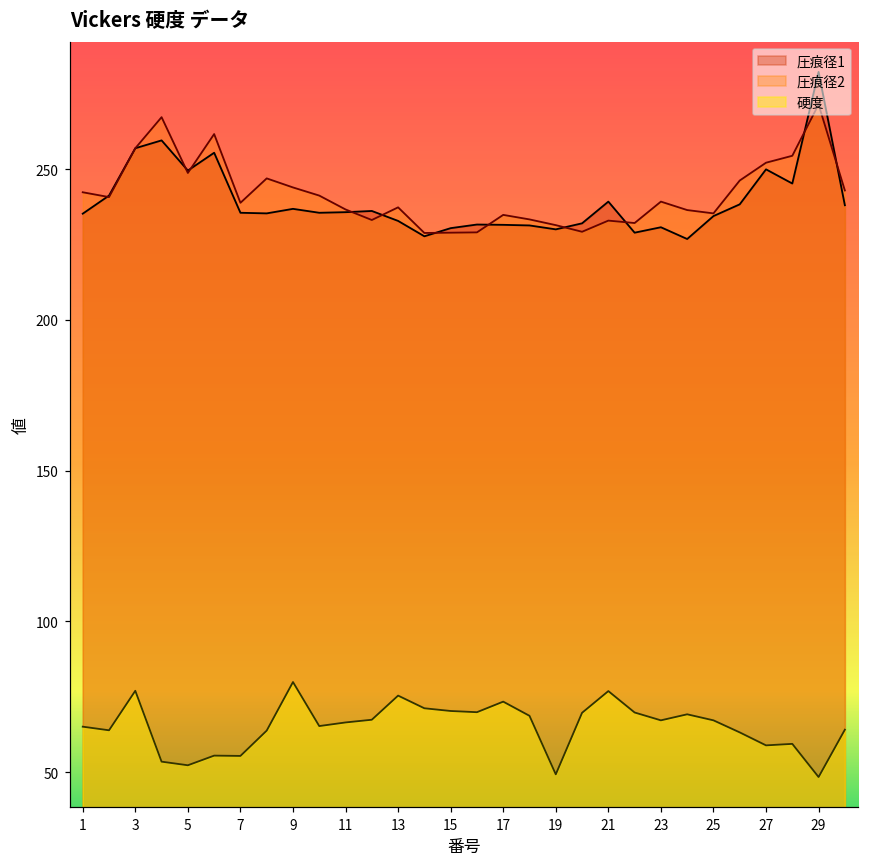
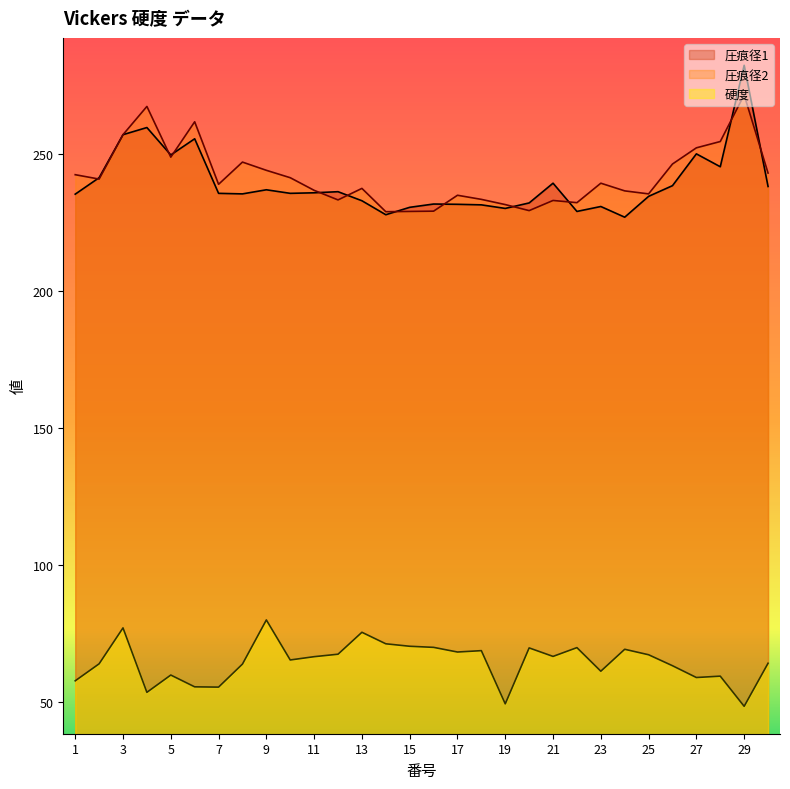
  {
    "硬度": {
-     "1": 65,
+     "1": 58,
      "3": 77,
-     "5": 52,
+     "5": 60,
      "7": 55,
      "9": 80,
      "11": 67,
      "13": 75,
      "15": 70,
-     "17": 73,
+     "17": 68,
      "19": 49,
-     "21": 77,
-     "23": 67,
+     "21": 67,
+     "23": 61,
      "25": 67,
      "27": 59,
      "29": 48
    }
  }
